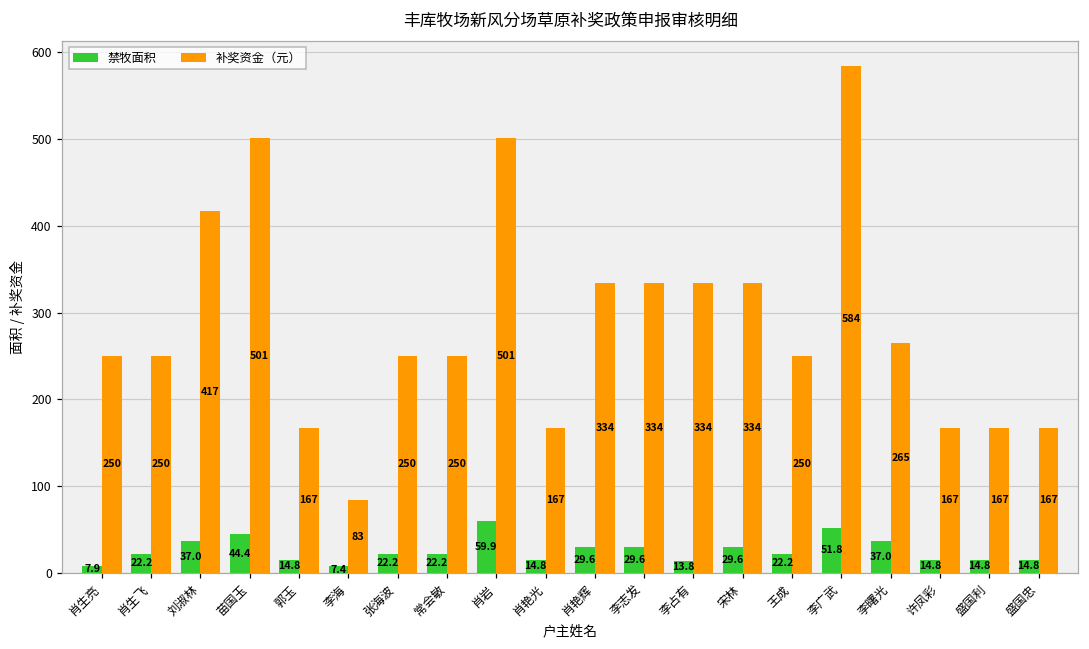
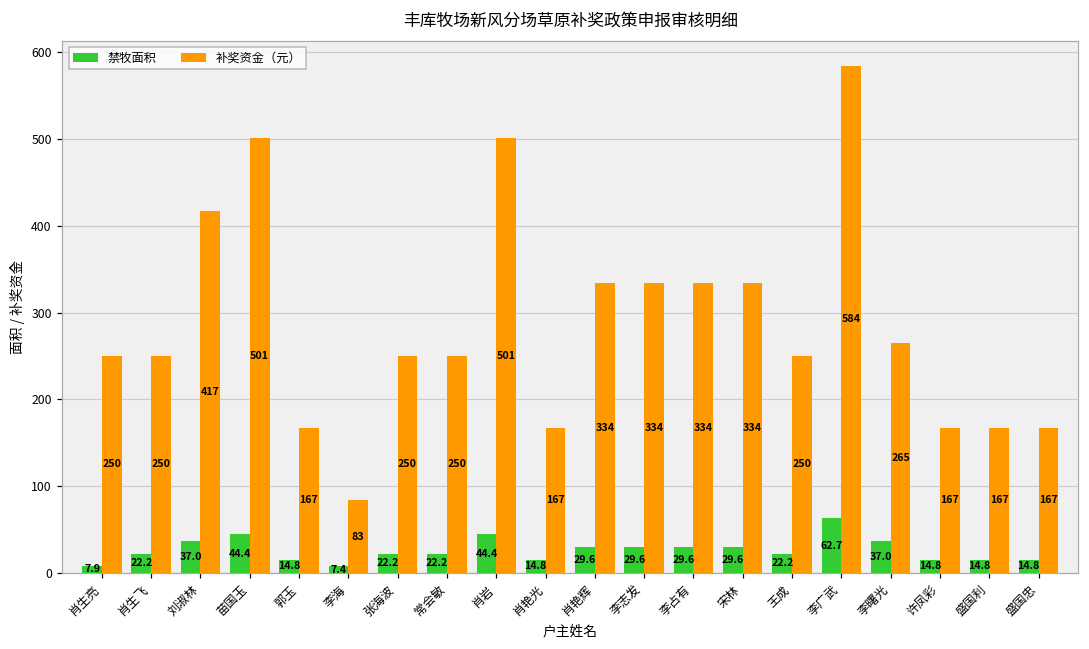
  {
    "禁牧面积": {
      "肖生亮": 7.9,
      "肖生飞": 22.2,
      "刘淑林": 37.0,
      "苗国玉": 44.4,
      "郭玉": 14.8,
      "李海": 7.4,
      "张海波": 22.2,
      "常会敏": 22.2,
-     "肖岩": 59.9,
+     "肖岩": 44.4,
      "肖艳光": 14.8,
      "肖艳辉": 29.6,
      "李志发": 29.6,
-     "李占有": 13.8,
+     "李占有": 29.6,
      "宋林": 29.6,
      "王成": 22.2,
-     "李广武": 51.8,
+     "李广武": 62.7,
      "李曙光": 37.0,
      "许凤彩": 14.8,
      "盛国利": 14.8,
      "盛国忠": 14.8
    },
    "补奖资金（元）": {
      "肖生亮": 250,
      "肖生飞": 250,
      "刘淑林": 417,
      "苗国玉": 501,
      "郭玉": 167,
      "李海": 83,
      "张海波": 250,
      "常会敏": 250,
      "肖岩": 501,
      "肖艳光": 167,
      "肖艳辉": 334,
      "李志发": 334,
      "李占有": 334,
      "宋林": 334,
      "王成": 250,
      "李广武": 584,
      "李曙光": 265,
      "许凤彩": 167,
      "盛国利": 167,
      "盛国忠": 167
    }
  }
